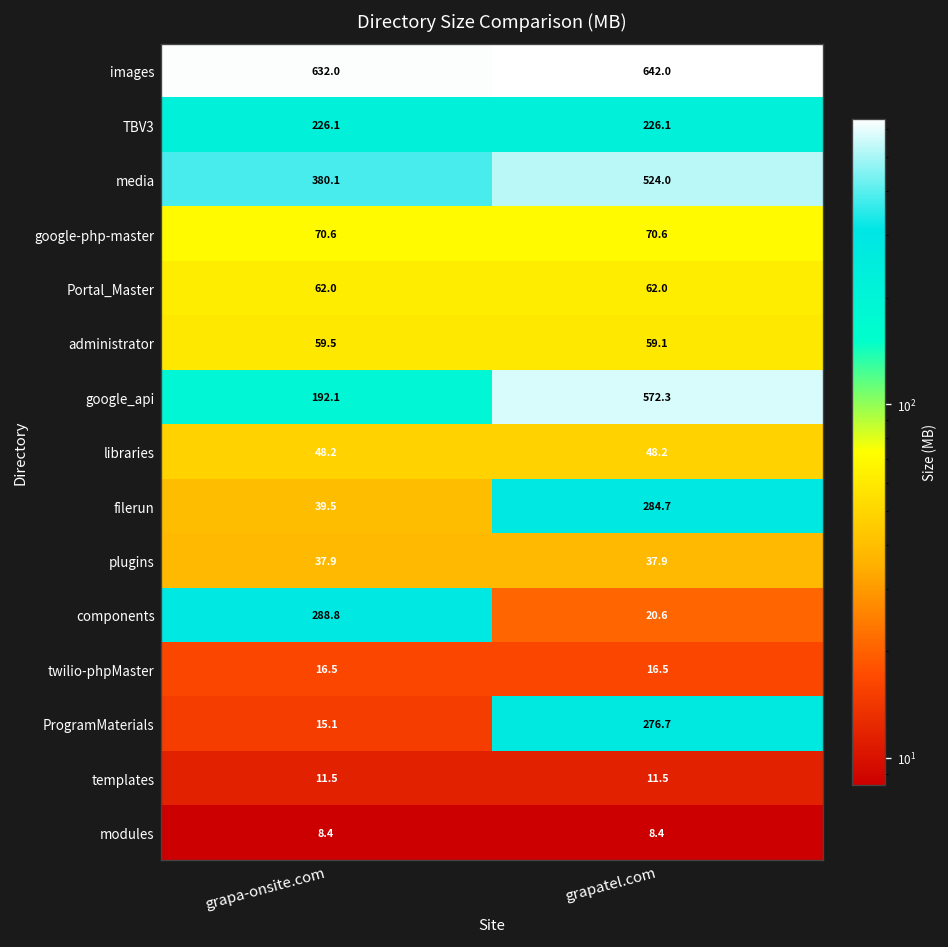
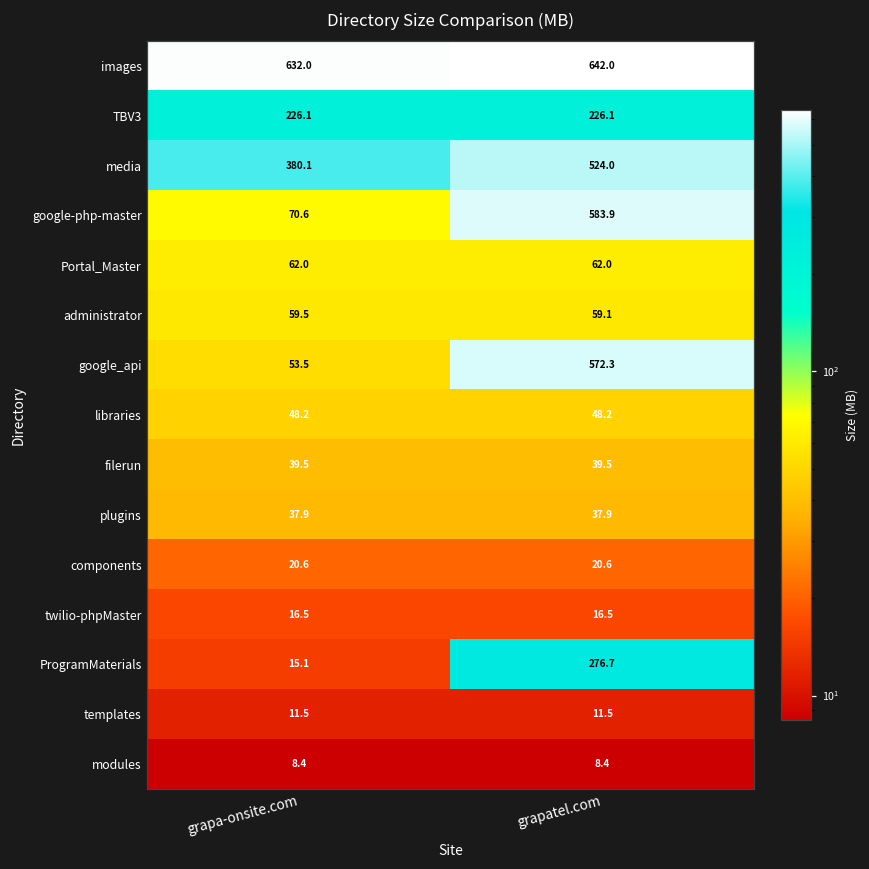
  {
    "images": {
      "grapa-onsite.com": 632.0,
      "grapatel.com": 642.0
    },
    "TBV3": {
      "grapa-onsite.com": 226.1,
      "grapatel.com": 226.1
    },
    "media": {
      "grapa-onsite.com": 380.1,
      "grapatel.com": 524.0
    },
    "google-php-master": {
      "grapa-onsite.com": 70.6,
-     "grapatel.com": 70.6
+     "grapatel.com": 583.9
    },
    "Portal_Master": {
      "grapa-onsite.com": 62.0,
      "grapatel.com": 62.0
    },
    "administrator": {
      "grapa-onsite.com": 59.5,
      "grapatel.com": 59.1
    },
    "google_api": {
-     "grapa-onsite.com": 192.1,
+     "grapa-onsite.com": 53.5,
      "grapatel.com": 572.3
    },
    "libraries": {
      "grapa-onsite.com": 48.2,
      "grapatel.com": 48.2
    },
    "filerun": {
      "grapa-onsite.com": 39.5,
-     "grapatel.com": 284.7
+     "grapatel.com": 39.5
    },
    "plugins": {
      "grapa-onsite.com": 37.9,
      "grapatel.com": 37.9
    },
    "components": {
-     "grapa-onsite.com": 288.8,
+     "grapa-onsite.com": 20.6,
      "grapatel.com": 20.6
    },
    "twilio-phpMaster": {
      "grapa-onsite.com": 16.5,
      "grapatel.com": 16.5
    },
    "ProgramMaterials": {
      "grapa-onsite.com": 15.1,
      "grapatel.com": 276.7
    },
    "templates": {
      "grapa-onsite.com": 11.5,
      "grapatel.com": 11.5
    },
    "modules": {
      "grapa-onsite.com": 8.4,
      "grapatel.com": 8.4
    }
  }
